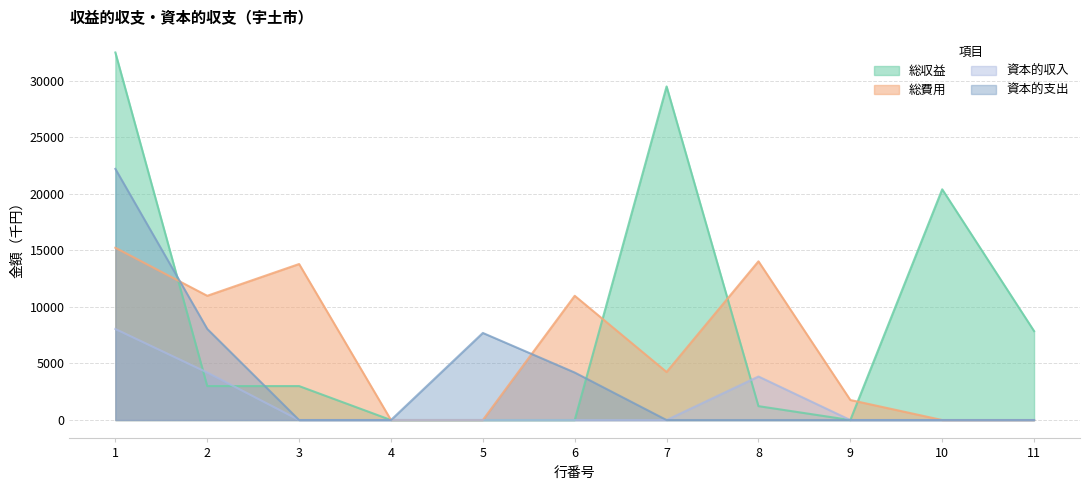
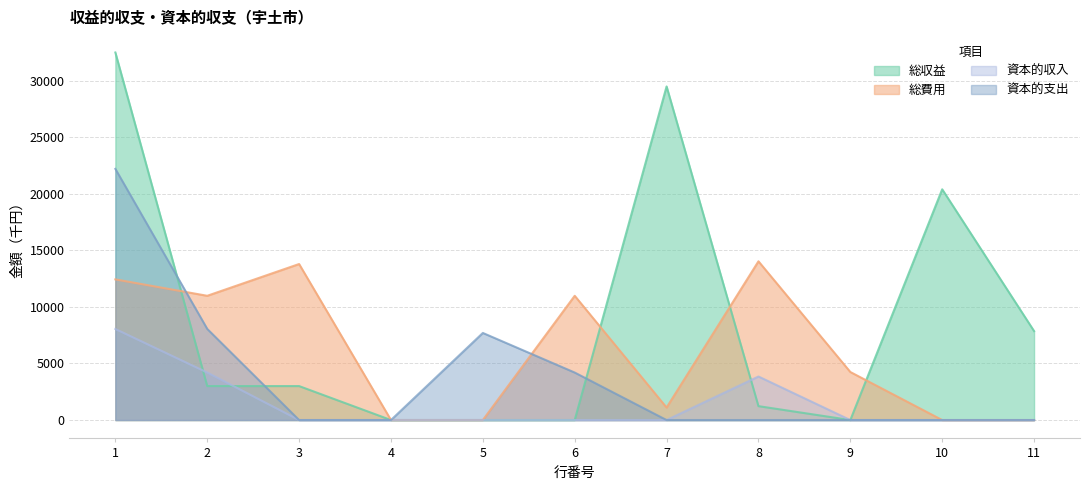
  {
    "総費用": {
-     "1": 15200,
+     "1": 12400,
      "2": 11000,
      "3": 13800,
      "6": 11000,
-     "7": 4200,
+     "7": 1100,
      "8": 14000,
-     "9": 1800
+     "9": 4200
    }
  }
